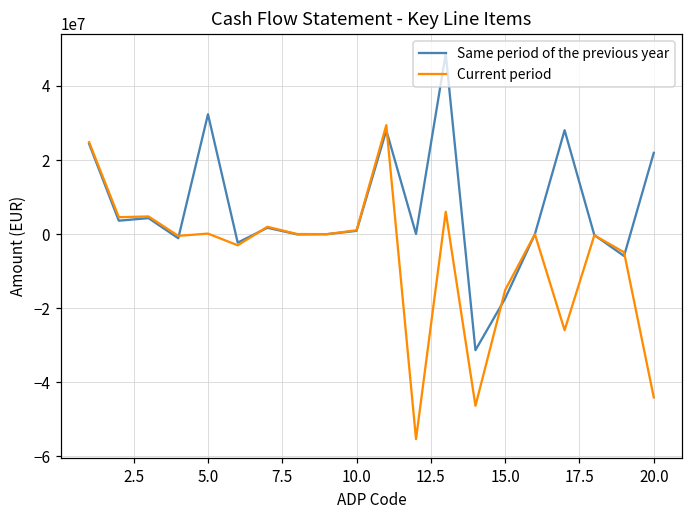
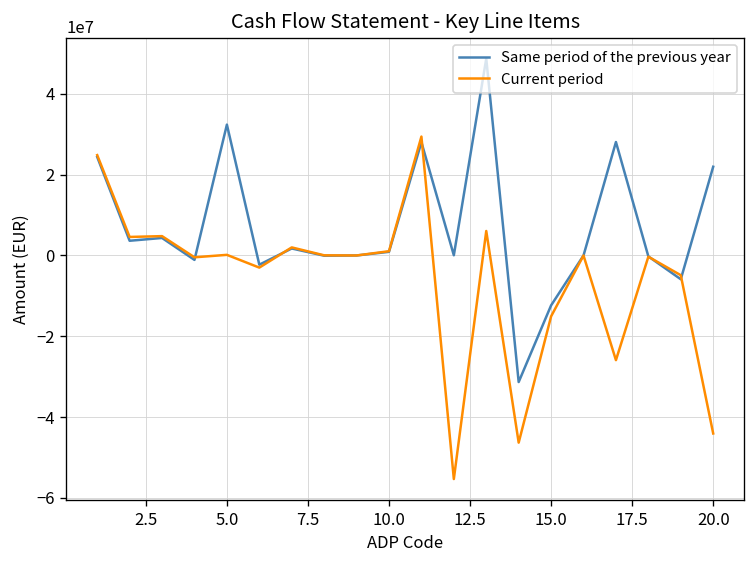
  {
    "Same period of the previous year": {
      "5.0": 32000000,
-     "15.0": -17000000,
+     "15.0": -12000000,
      "20.0": 22000000
    },
    "Current period": {
      "5.0": 0,
      "15.0": -15000000,
      "20.0": -44000000
    }
  }
